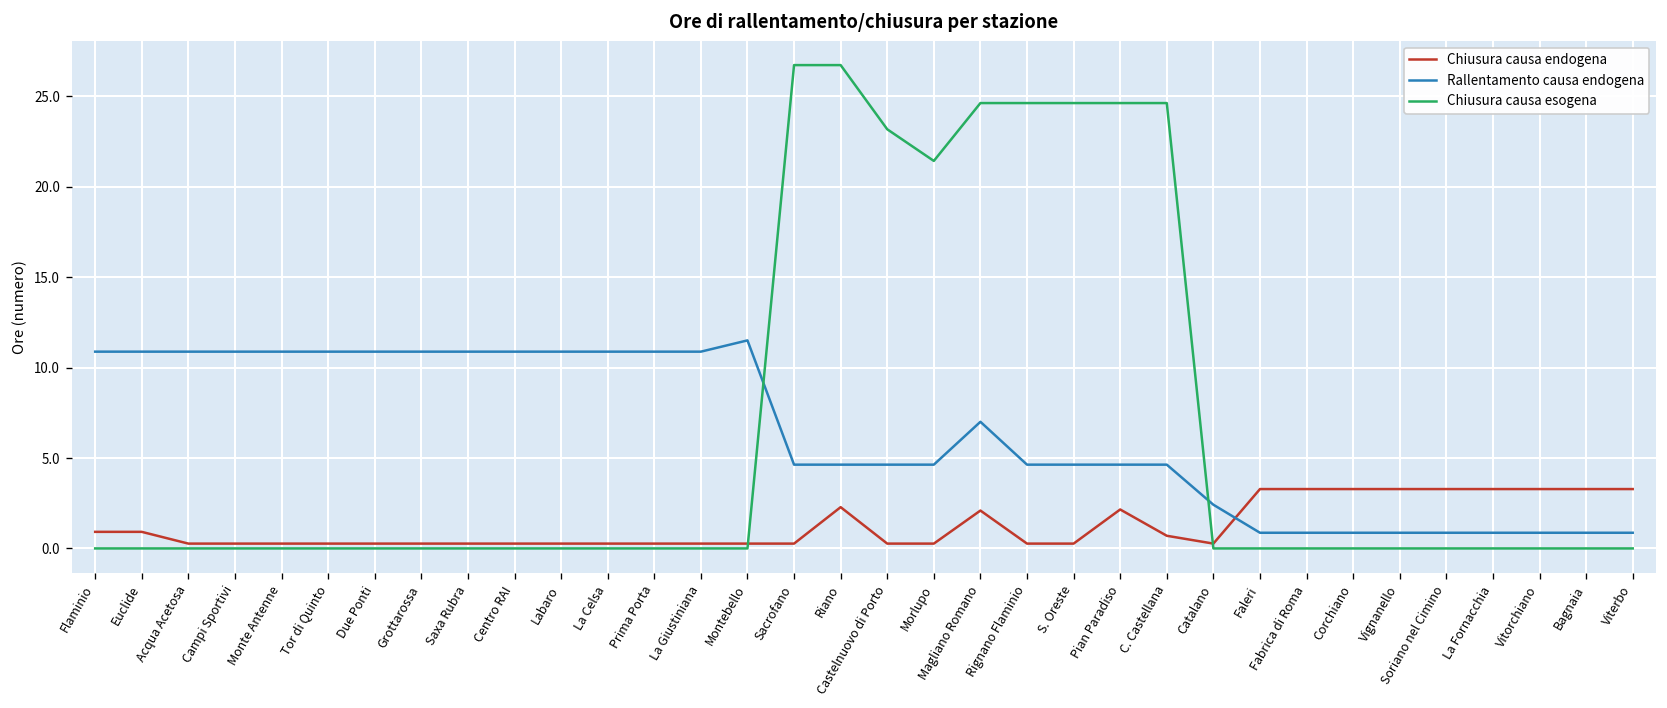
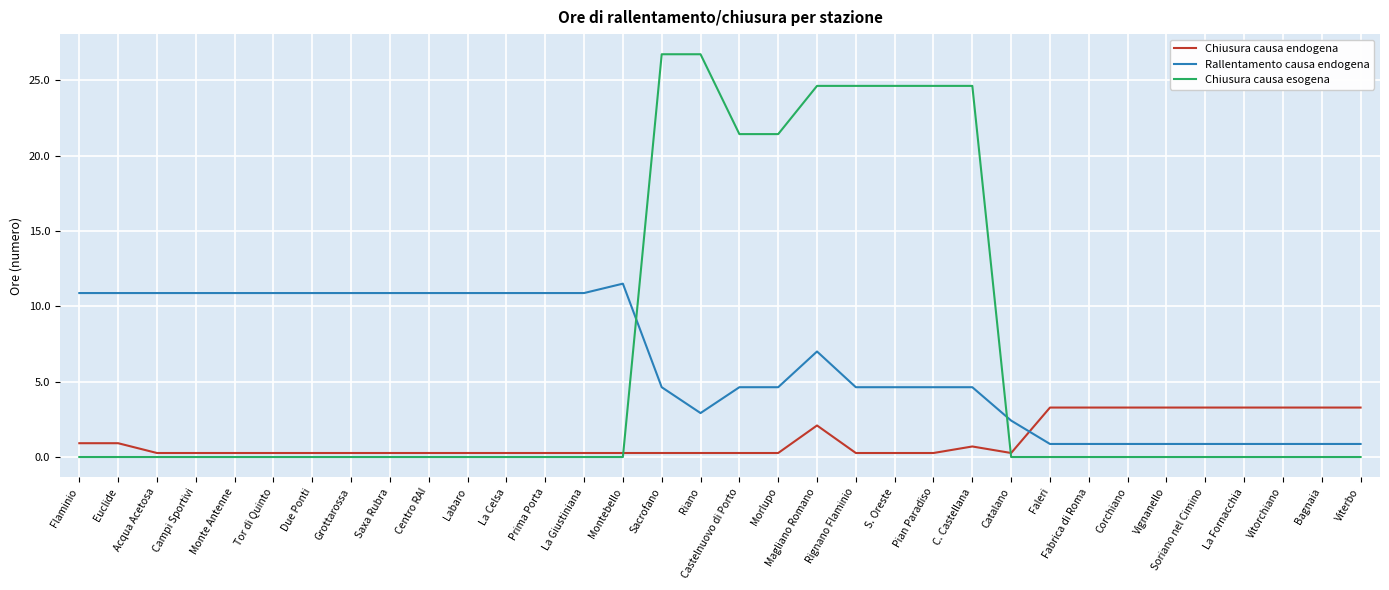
  {
    "Chiusura causa endogena": {
      "Flaminio": 0.9,
      "Euclide": 0.9,
      "Acqua Acetosa": 0.3,
      "Campi Sportivi": 0.3,
      "Monte Antenne": 0.3,
      "Tor di Quinto": 0.3,
      "Due Ponti": 0.3,
      "Grottarossa": 0.3,
      "Saxa Rubra": 0.3,
      "Centro RAI": 0.3,
      "Labaro": 0.3,
      "La Celsa": 0.3,
      "Prima Porta": 0.3,
      "La Giustiniana": 0.3,
      "Montebello": 0.3,
      "Sacrofano": 0.3,
-     "Riano": 2.3,
+     "Riano": 0.3,
      "Castelnuovo di Porto": 0.3,
      "Morlupo": 0.3,
      "Magliano Romano": 2.1,
      "Rignano Flaminio": 0.3,
      "S. Oreste": 0.3,
-     "Pian Paradiso": 2.2,
+     "Pian Paradiso": 0.3,
      "C. Castellana": 0.7,
      "Catalano": 0.3,
      "Faleri": 3.3,
      "Fabrica di Roma": 3.3,
      "Corchiano": 3.3,
      "Vignanello": 3.3,
      "Soriano nel Cimino": 3.3,
      "La Fornacchia": 3.3,
      "Vitorchiano": 3.3,
      "Bagnaia": 3.3,
      "Viterbo": 3.3
    },
    "Rallentamento causa endogena": {
      "Flaminio": 10.9,
      "Euclide": 10.9,
      "Acqua Acetosa": 10.9,
      "Campi Sportivi": 10.9,
      "Monte Antenne": 10.9,
      "Tor di Quinto": 10.9,
      "Due Ponti": 10.9,
      "Grottarossa": 10.9,
      "Saxa Rubra": 10.9,
      "Centro RAI": 10.9,
      "Labaro": 10.9,
      "La Celsa": 10.9,
      "Prima Porta": 10.9,
      "La Giustiniana": 10.9,
      "Montebello": 11.5,
      "Sacrofano": 4.6,
-     "Riano": 4.6,
+     "Riano": 2.9,
      "Castelnuovo di Porto": 4.6,
      "Morlupo": 4.6,
      "Magliano Romano": 7.0,
      "Rignano Flaminio": 4.6,
      "S. Oreste": 4.6,
      "Pian Paradiso": 4.6,
      "C. Castellana": 4.6,
      "Catalano": 2.4,
      "Faleri": 0.9,
      "Fabrica di Roma": 0.9,
      "Corchiano": 0.9,
      "Vignanello": 0.9,
      "Soriano nel Cimino": 0.9,
      "La Fornacchia": 0.9,
      "Vitorchiano": 0.9,
      "Bagnaia": 0.9,
      "Viterbo": 0.9
    },
    "Chiusura causa esogena": {
      "Flaminio": 0.0,
      "Euclide": 0.0,
      "Acqua Acetosa": 0.0,
      "Campi Sportivi": 0.0,
      "Monte Antenne": 0.0,
      "Tor di Quinto": 0.0,
      "Due Ponti": 0.0,
      "Grottarossa": 0.0,
      "Saxa Rubra": 0.0,
      "Centro RAI": 0.0,
      "Labaro": 0.0,
      "La Celsa": 0.0,
      "Prima Porta": 0.0,
      "La Giustiniana": 0.0,
      "Montebello": 0.0,
      "Sacrofano": 26.7,
      "Riano": 26.7,
-     "Castelnuovo di Porto": 23.2,
+     "Castelnuovo di Porto": 21.4,
      "Morlupo": 21.4,
      "Magliano Romano": 24.6,
      "Rignano Flaminio": 24.6,
      "S. Oreste": 24.6,
      "Pian Paradiso": 24.6,
      "C. Castellana": 24.6,
      "Catalano": 0.0,
      "Faleri": 0.0,
      "Fabrica di Roma": 0.0,
      "Corchiano": 0.0,
      "Vignanello": 0.0,
      "Soriano nel Cimino": 0.0,
      "La Fornacchia": 0.0,
      "Vitorchiano": 0.0,
      "Bagnaia": 0.0,
      "Viterbo": 0.0
    }
  }
